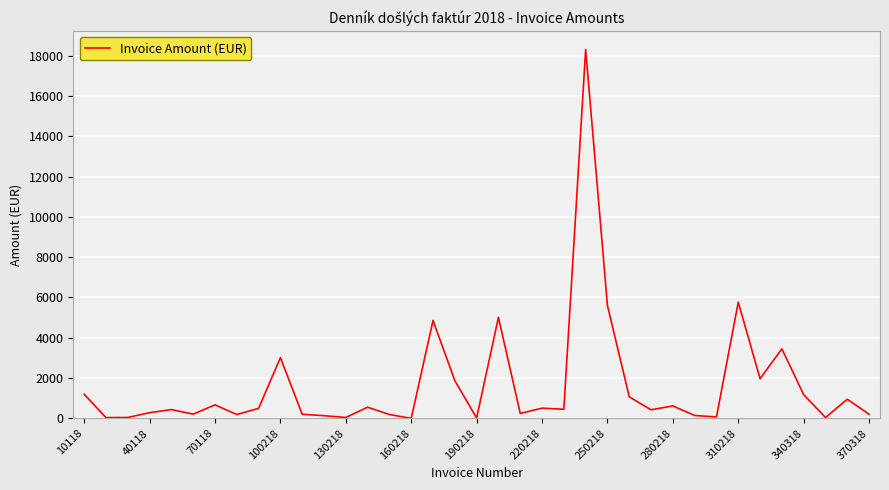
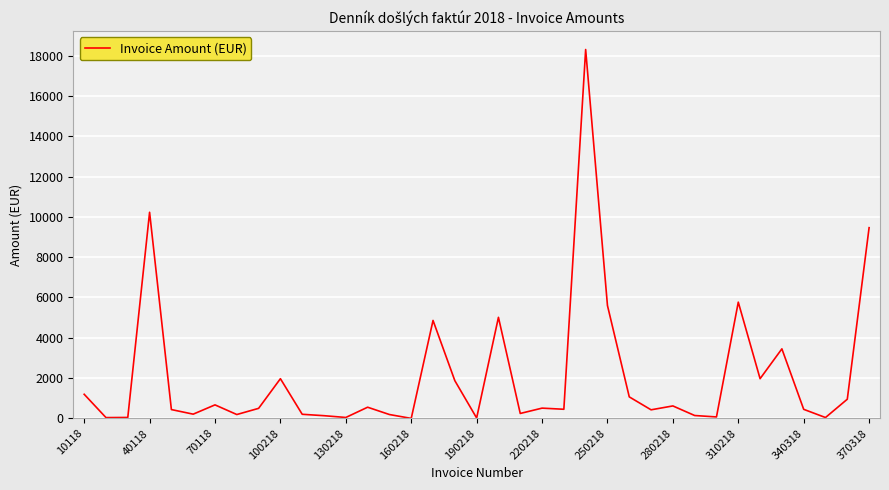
  {
    "10118": 1200,
-   "40118": 300,
+   "40118": 10200,
    "70118": 700,
-   "100218": 3000,
+   "100218": 2000,
    "130218": 0,
    "160218": 0,
    "190218": 0,
    "220218": 500,
    "250218": 5600,
    "280218": 600,
    "310218": 5800,
-   "340318": 1200,
-   "370318": 200
+   "340318": 500,
+   "370318": 9500
  }
